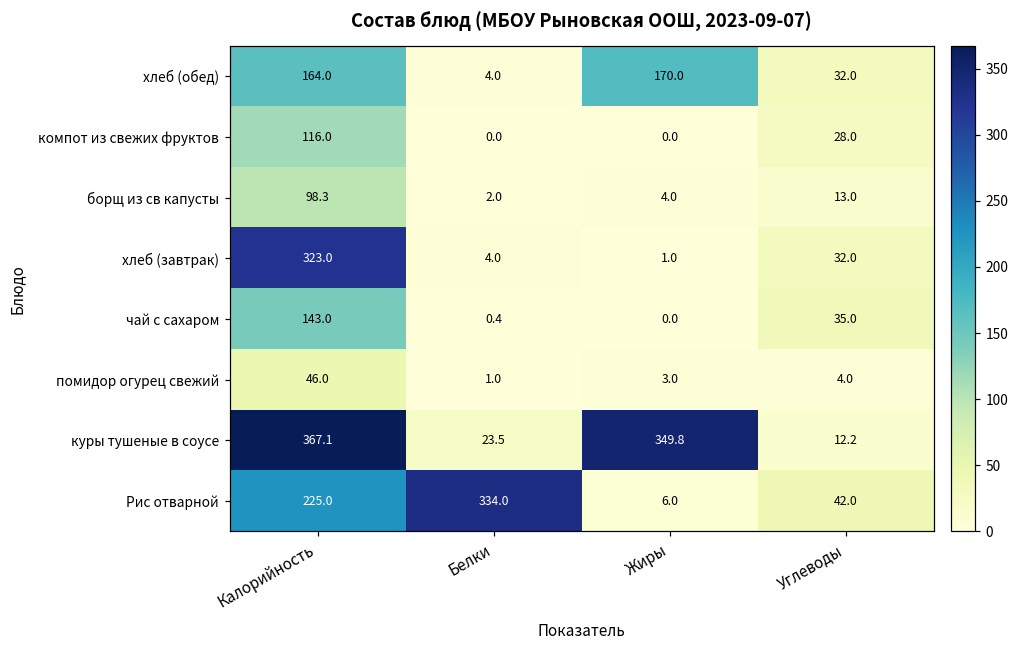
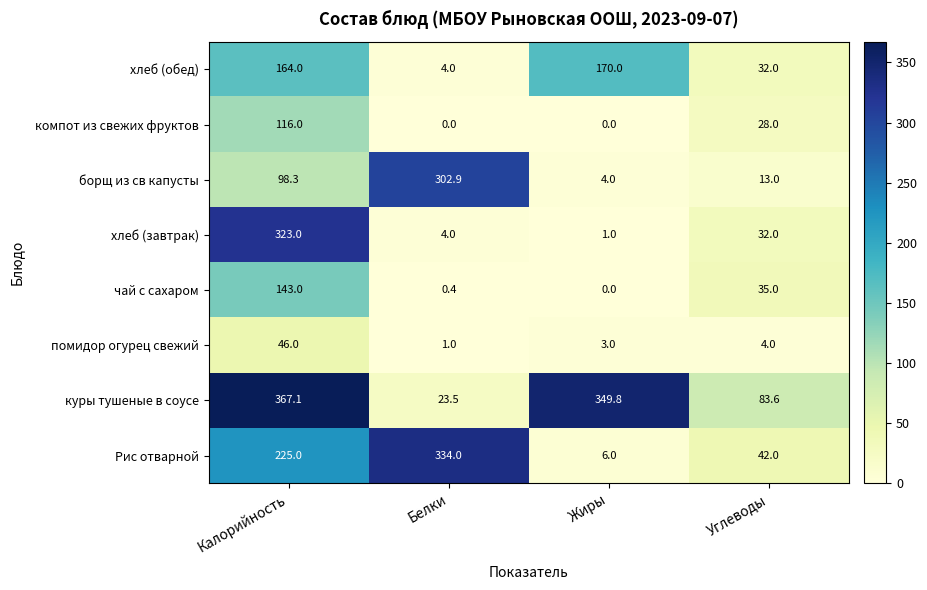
  {
    "хлеб (обед)": {
      "Калорийность": 164.0,
      "Белки": 4.0,
      "Жиры": 170.0,
      "Углеводы": 32.0
    },
    "компот из свежих фруктов": {
      "Калорийность": 116.0,
      "Белки": 0.0,
      "Жиры": 0.0,
      "Углеводы": 28.0
    },
    "борщ из св капусты": {
      "Калорийность": 98.3,
-     "Белки": 2.0,
+     "Белки": 302.9,
      "Жиры": 4.0,
      "Углеводы": 13.0
    },
    "хлеб (завтрак)": {
      "Калорийность": 323.0,
      "Белки": 4.0,
      "Жиры": 1.0,
      "Углеводы": 32.0
    },
    "чай с сахаром": {
      "Калорийность": 143.0,
      "Белки": 0.4,
      "Жиры": 0.0,
      "Углеводы": 35.0
    },
    "помидор огурец свежий": {
      "Калорийность": 46.0,
      "Белки": 1.0,
      "Жиры": 3.0,
      "Углеводы": 4.0
    },
    "куры тушеные в соусе": {
      "Калорийность": 367.1,
      "Белки": 23.5,
      "Жиры": 349.8,
-     "Углеводы": 12.2
+     "Углеводы": 83.6
    },
    "Рис отварной": {
      "Калорийность": 225.0,
      "Белки": 334.0,
      "Жиры": 6.0,
      "Углеводы": 42.0
    }
  }
